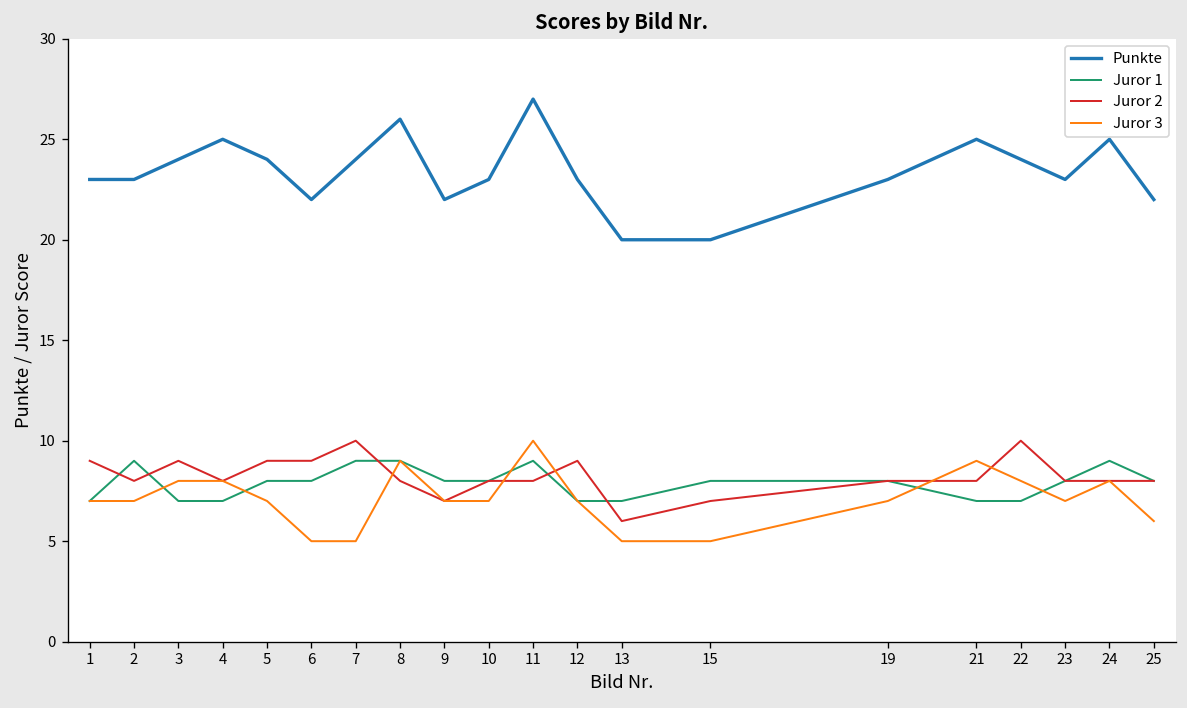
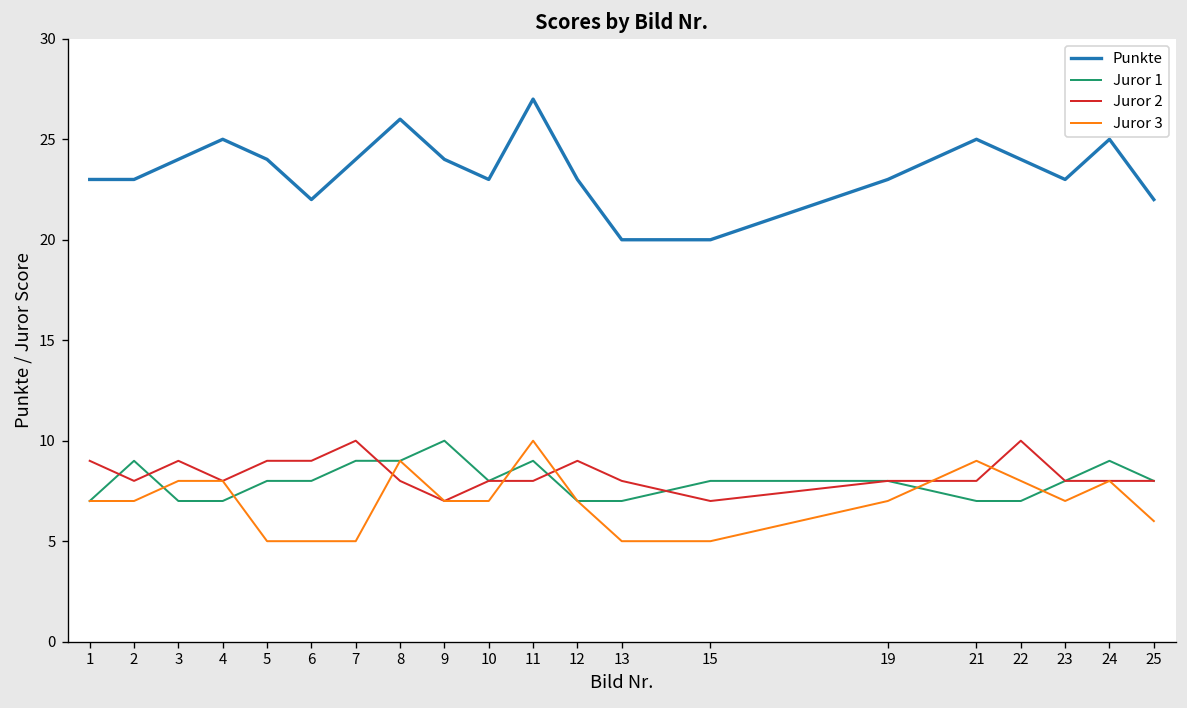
  {
    "Punkte": {
      "1": 23,
      "2": 23,
      "3": 24,
      "4": 25,
      "5": 24,
      "6": 22,
      "7": 24,
      "8": 26,
-     "9": 22,
+     "9": 24,
      "10": 23,
      "11": 27,
      "12": 23,
      "13": 20,
      "15": 20,
      "19": 23,
      "21": 25,
      "22": 24,
      "23": 23,
      "25": 22
    },
    "Juror 1": {
      "2": 9,
      "3": 7,
      "4": 7,
      "5": 8,
      "6": 8,
      "7": 9,
-     "9": 8,
+     "9": 10,
      "11": 9,
      "13": 7,
      "15": 8,
      "21": 7,
      "22": 7,
      "24": 9
    },
    "Juror 2": {
      "1": 9,
      "2": 8,
      "3": 9,
      "5": 9,
      "6": 9,
      "7": 10,
      "8": 8,
      "11": 8,
      "12": 9,
-     "13": 6,
+     "13": 8,
      "15": 7,
      "21": 8,
      "22": 10
    },
    "Juror 3": {
      "2": 7,
      "3": 8,
-     "5": 7,
+     "5": 5,
      "6": 5,
      "7": 5,
      "10": 7,
      "11": 10,
      "13": 5,
      "15": 5,
      "19": 7,
      "21": 9,
      "22": 8,
      "23": 7,
      "25": 6
    }
  }
